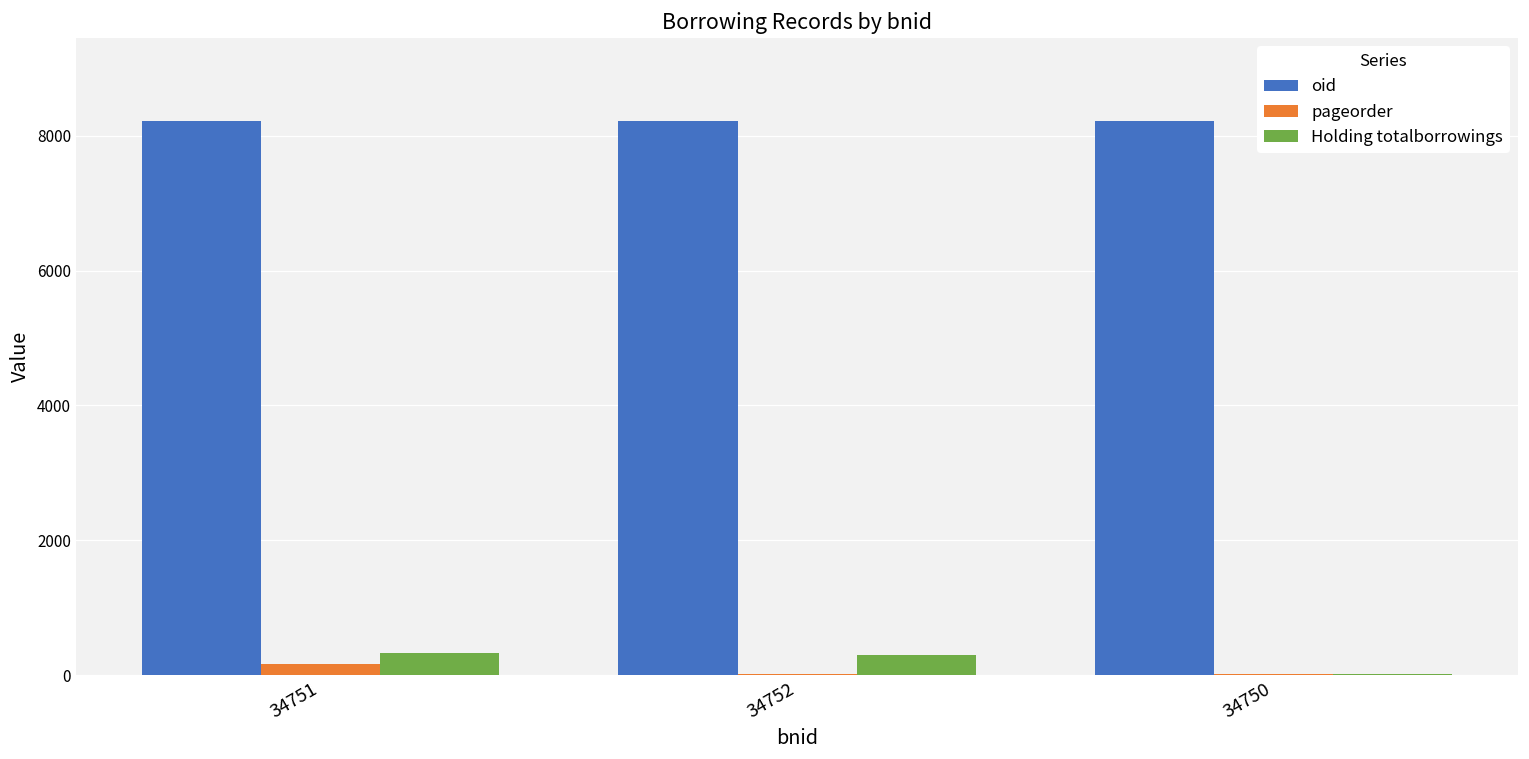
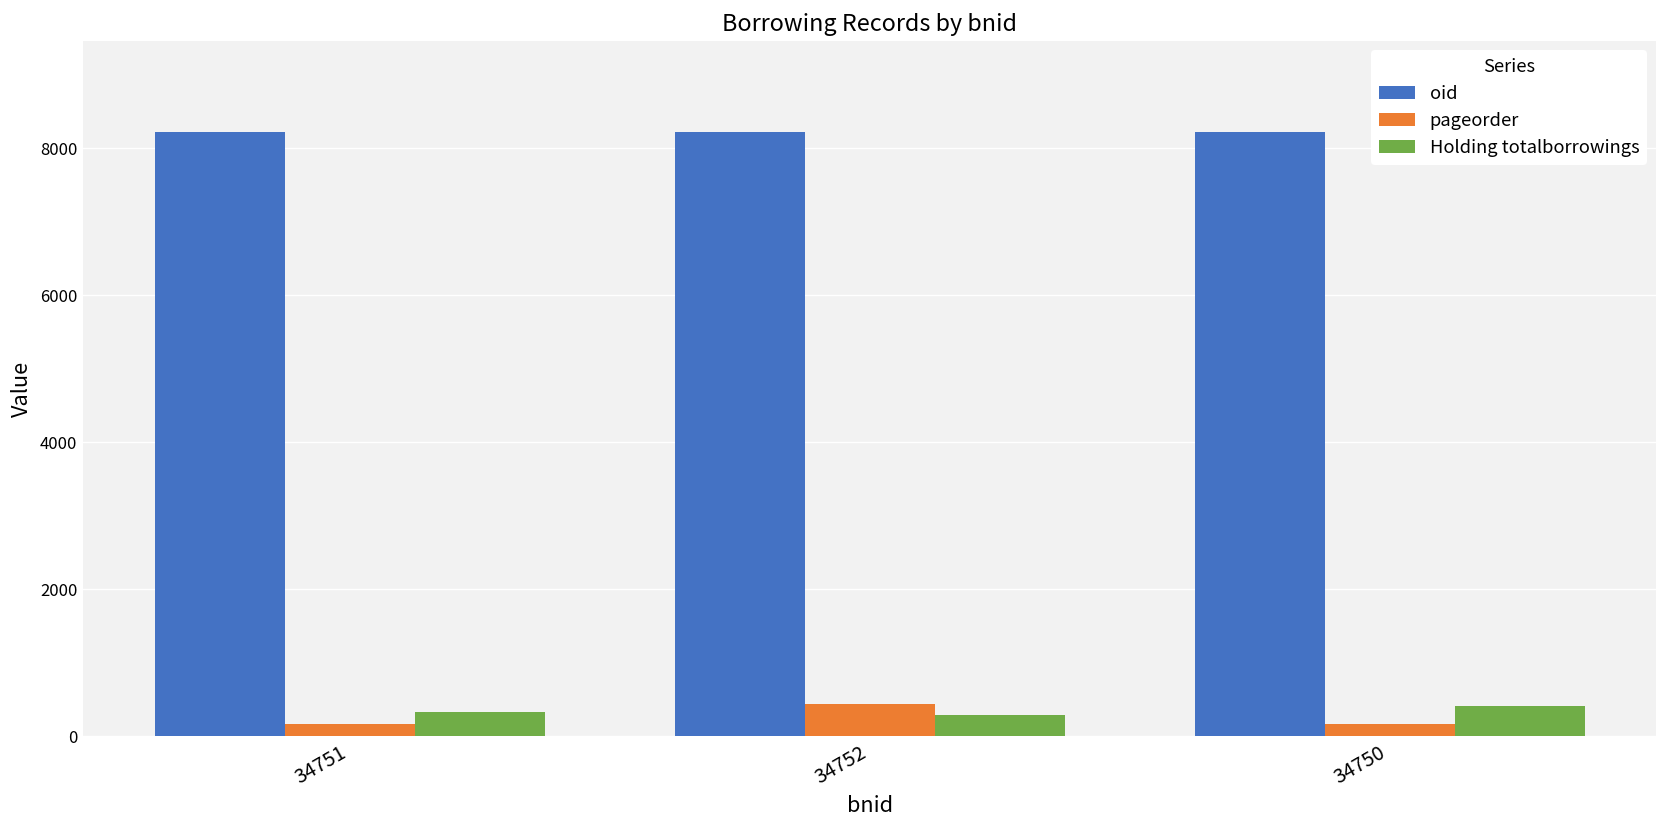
  {
    "oid": {
      "34751": 8200,
      "34752": 8200,
      "34750": 8200
    },
    "pageorder": {
      "34751": 200,
-     "34752": 0,
-     "34750": 0
+     "34752": 400,
+     "34750": 200
    },
    "Holding totalborrowings": {
      "34751": 300,
      "34752": 300,
-     "34750": 0
+     "34750": 400
    }
  }
